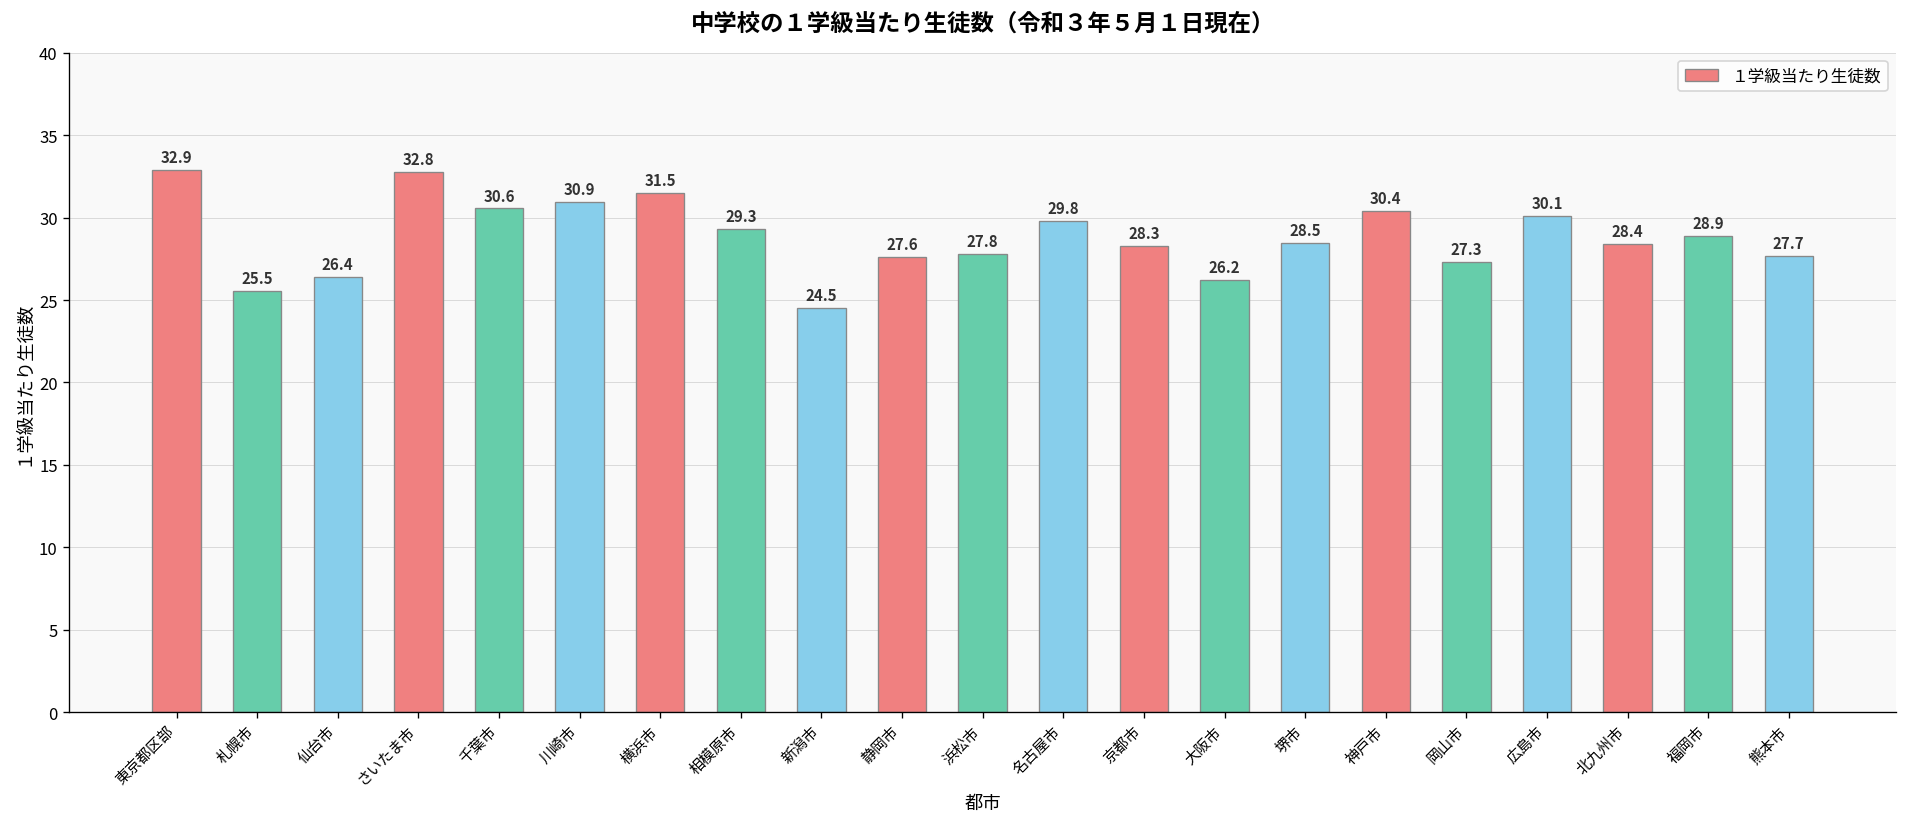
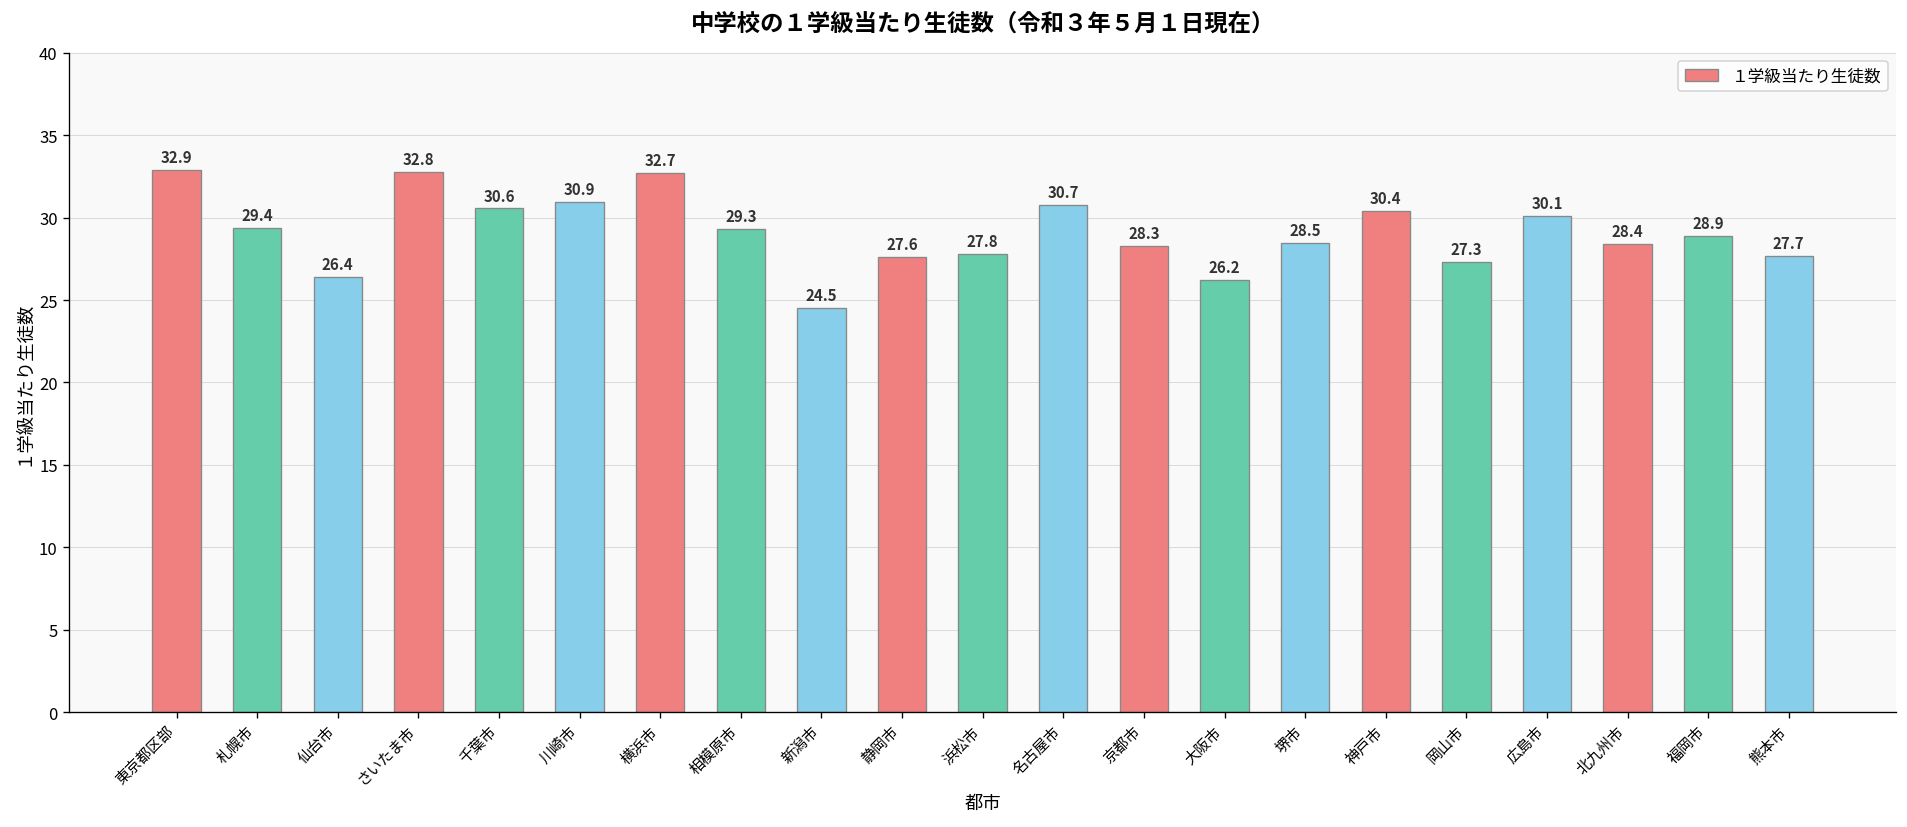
  {
    "東京都区部": 32.9,
-   "札幌市": 25.5,
+   "札幌市": 29.4,
    "仙台市": 26.4,
    "さいたま市": 32.8,
    "千葉市": 30.6,
    "川崎市": 30.9,
-   "横浜市": 31.5,
+   "横浜市": 32.7,
    "相模原市": 29.3,
    "新潟市": 24.5,
    "静岡市": 27.6,
    "浜松市": 27.8,
-   "名古屋市": 29.8,
+   "名古屋市": 30.7,
    "京都市": 28.3,
    "大阪市": 26.2,
    "堺市": 28.5,
    "神戸市": 30.4,
    "岡山市": 27.3,
    "広島市": 30.1,
    "北九州市": 28.4,
    "福岡市": 28.9,
    "熊本市": 27.7
  }
